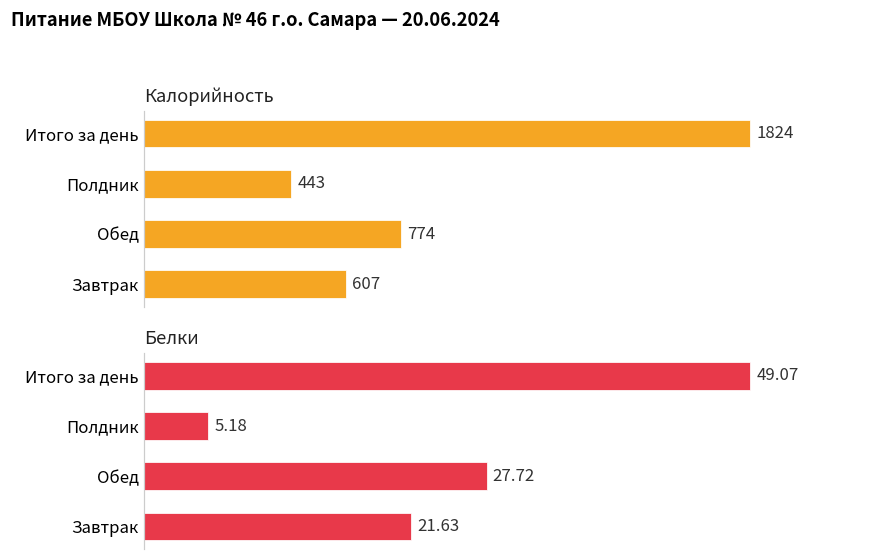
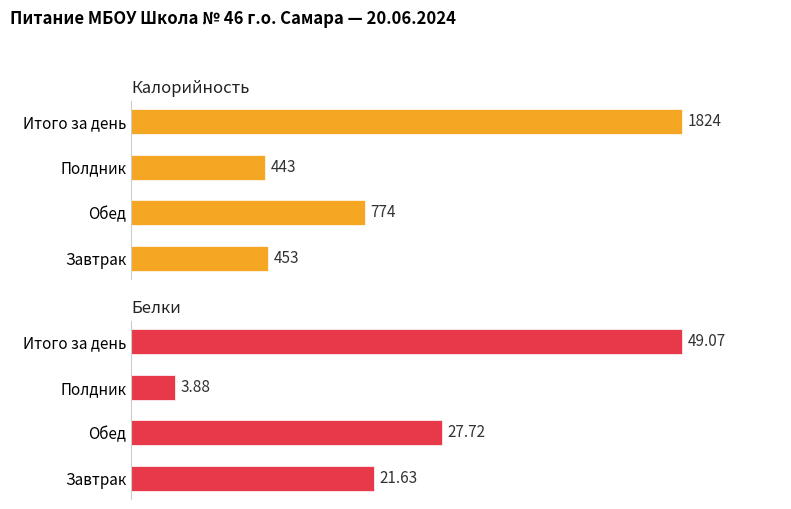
  {
    "Калорийность": {
      "Итого за день": 1824,
      "Полдник": 443,
      "Обед": 774,
-     "Завтрак": 607
+     "Завтрак": 453
    },
    "Белки": {
      "Итого за день": 49.07,
-     "Полдник": 5.18,
+     "Полдник": 3.88,
      "Обед": 27.72,
      "Завтрак": 21.63
    }
  }
